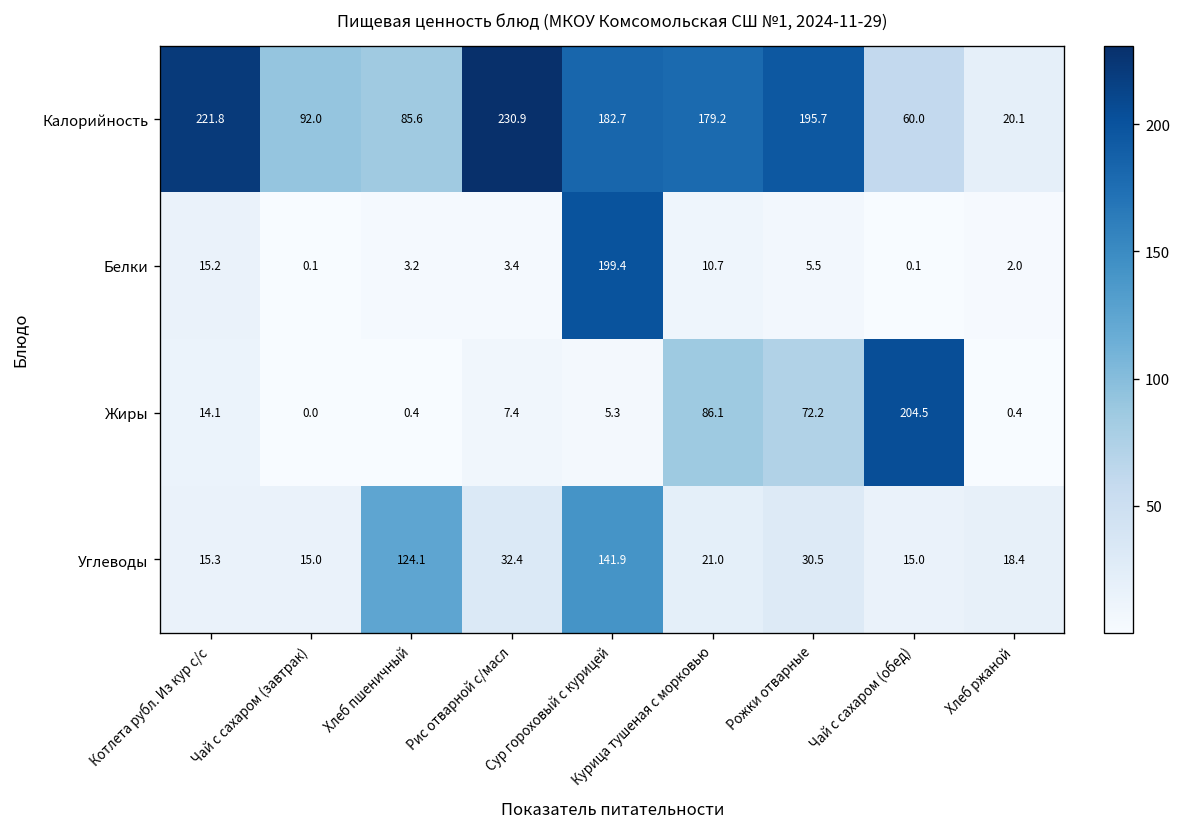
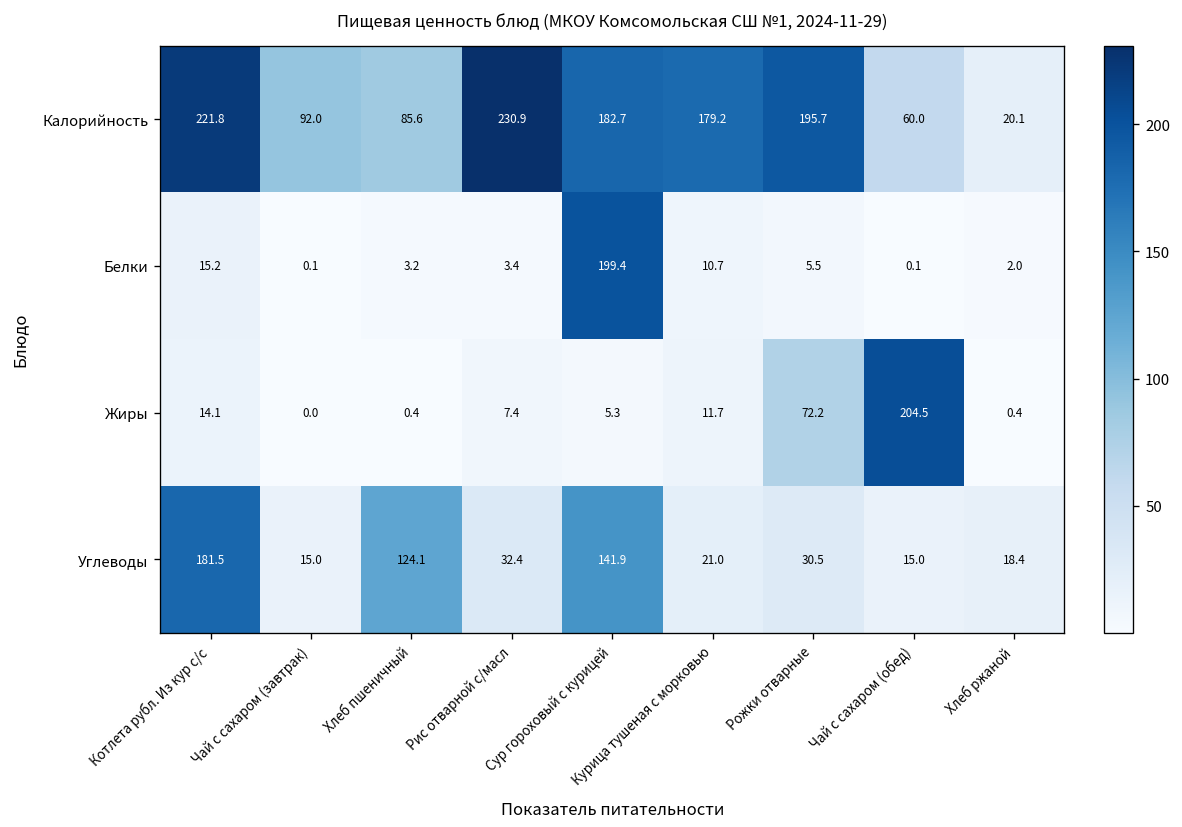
  {
    "Калорийность": {
      "Котлета рубл. Из кур с/с": 221.8,
      "Чай с сахаром (завтрак)": 92.0,
      "Хлеб пшеничный": 85.6,
      "Рис отварной с/масл": 230.9,
      "Сур гороховый с курицей": 182.7,
      "Курица тушеная с морковью": 179.2,
      "Рожки отварные": 195.7,
      "Чай с сахаром (обед)": 60.0,
      "Хлеб ржаной": 20.1
    },
    "Белки": {
      "Котлета рубл. Из кур с/с": 15.2,
      "Чай с сахаром (завтрак)": 0.1,
      "Хлеб пшеничный": 3.2,
      "Рис отварной с/масл": 3.4,
      "Сур гороховый с курицей": 199.4,
      "Курица тушеная с морковью": 10.7,
      "Рожки отварные": 5.5,
      "Чай с сахаром (обед)": 0.1,
      "Хлеб ржаной": 2.0
    },
    "Жиры": {
      "Котлета рубл. Из кур с/с": 14.1,
      "Чай с сахаром (завтрак)": 0.0,
      "Хлеб пшеничный": 0.4,
      "Рис отварной с/масл": 7.4,
      "Сур гороховый с курицей": 5.3,
-     "Курица тушеная с морковью": 86.1,
+     "Курица тушеная с морковью": 11.7,
      "Рожки отварные": 72.2,
      "Чай с сахаром (обед)": 204.5,
      "Хлеб ржаной": 0.4
    },
    "Углеводы": {
-     "Котлета рубл. Из кур с/с": 15.3,
+     "Котлета рубл. Из кур с/с": 181.5,
      "Чай с сахаром (завтрак)": 15.0,
      "Хлеб пшеничный": 124.1,
      "Рис отварной с/масл": 32.4,
      "Сур гороховый с курицей": 141.9,
      "Курица тушеная с морковью": 21.0,
      "Рожки отварные": 30.5,
      "Чай с сахаром (обед)": 15.0,
      "Хлеб ржаной": 18.4
    }
  }
